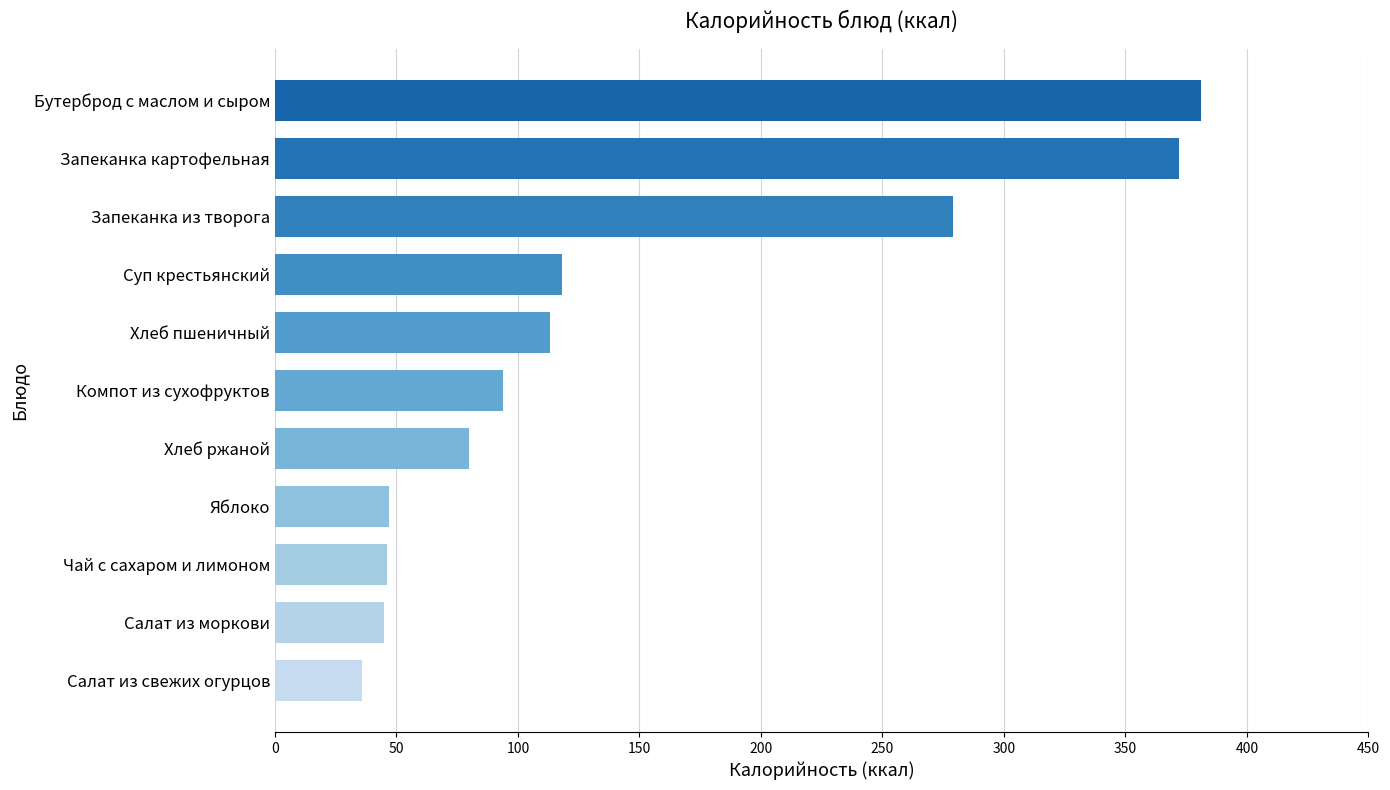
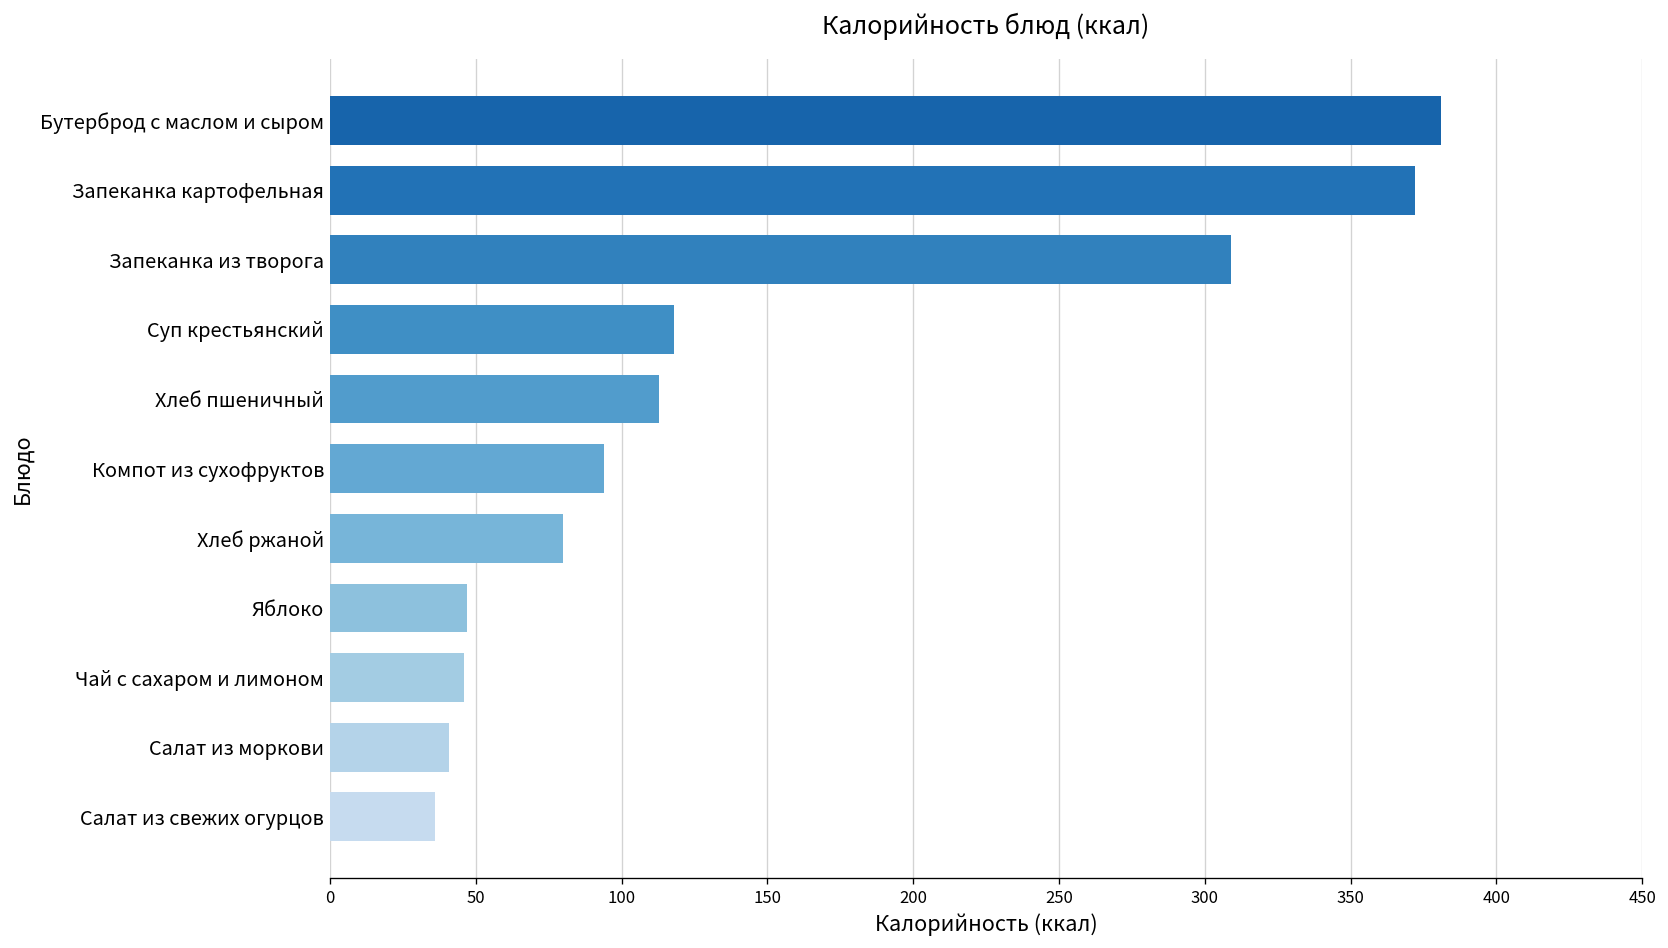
  {
    "Бутерброд с маслом и сыром": 381,
    "Запеканка картофельная": 372,
-   "Запеканка из творога": 279,
+   "Запеканка из творога": 309,
    "Суп крестьянский": 118,
    "Хлеб пшеничный": 113,
    "Компот из сухофруктов": 94,
    "Хлеб ржаной": 80,
    "Яблоко": 47,
    "Чай с сахаром и лимоном": 46,
-   "Салат из моркови": 45,
+   "Салат из моркови": 41,
    "Салат из свежих огурцов": 36
  }
